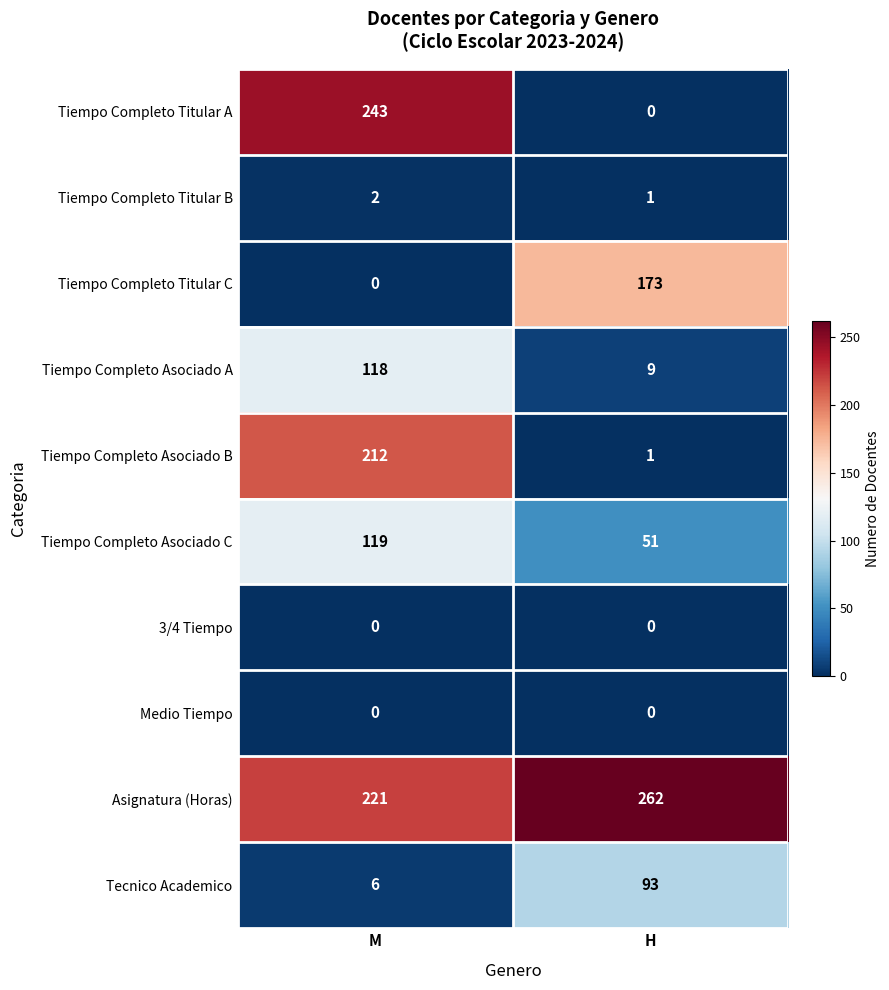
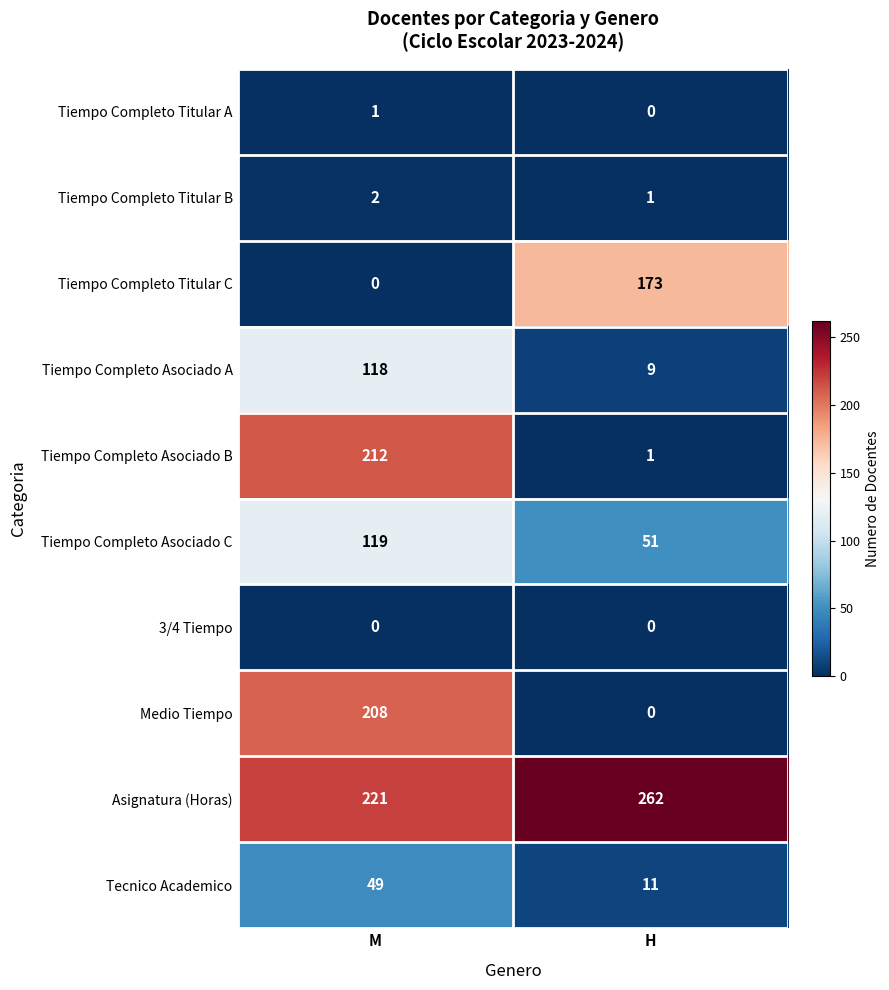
  {
    "Tiempo Completo Titular A": {
-     "M": 243,
+     "M": 1,
      "H": 0
    },
    "Tiempo Completo Titular B": {
      "M": 2,
      "H": 1
    },
    "Tiempo Completo Titular C": {
      "M": 0,
      "H": 173
    },
    "Tiempo Completo Asociado A": {
      "M": 118,
      "H": 9
    },
    "Tiempo Completo Asociado B": {
      "M": 212,
      "H": 1
    },
    "Tiempo Completo Asociado C": {
      "M": 119,
      "H": 51
    },
    "3/4 Tiempo": {
      "M": 0,
      "H": 0
    },
    "Medio Tiempo": {
-     "M": 0,
+     "M": 208,
      "H": 0
    },
    "Asignatura (Horas)": {
      "M": 221,
      "H": 262
    },
    "Tecnico Academico": {
-     "M": 6,
-     "H": 93
+     "M": 49,
+     "H": 11
    }
  }
